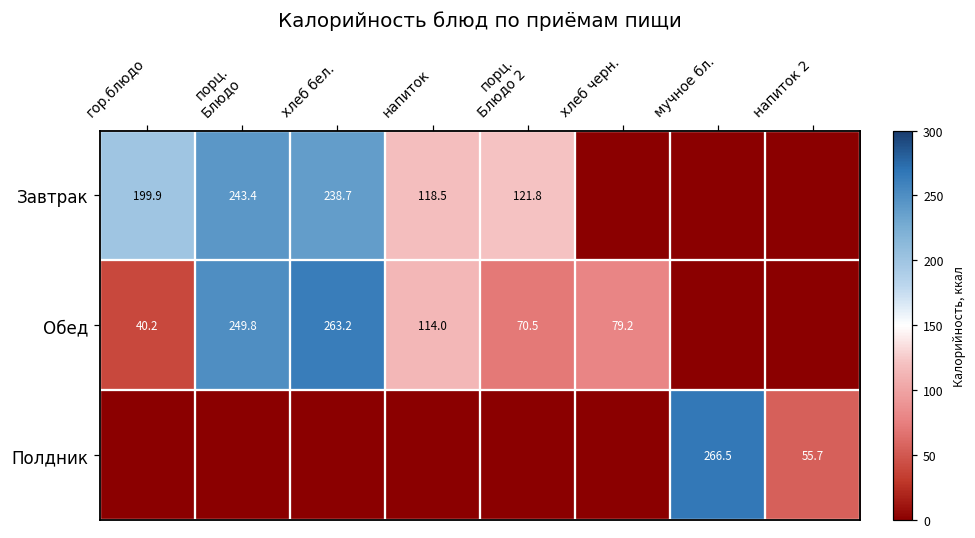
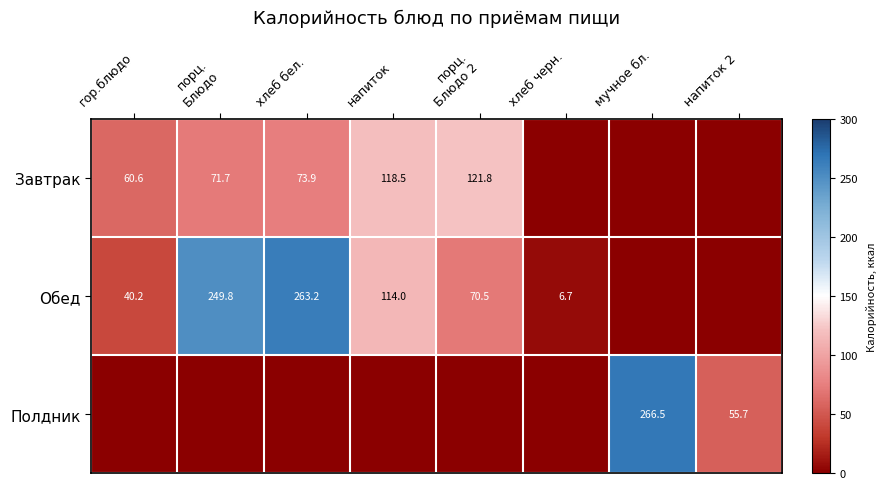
  {
    "Завтрак": {
-     "гор.блюдо": 199.9,
-     "порц. Блюдо": 243.4,
-     "хлеб бел.": 238.7,
+     "гор.блюдо": 60.6,
+     "порц. Блюдо": 71.7,
+     "хлеб бел.": 73.9,
      "напиток": 118.5,
      "порц. Блюдо 2": 121.8
    },
    "Обед": {
      "гор.блюдо": 40.2,
      "порц. Блюдо": 249.8,
      "хлеб бел.": 263.2,
      "напиток": 114.0,
      "порц. Блюдо 2": 70.5,
-     "хлеб черн.": 79.2
+     "хлеб черн.": 6.7
    },
    "Полдник": {
      "мучное бл.": 266.5,
      "напиток 2": 55.7
    }
  }
